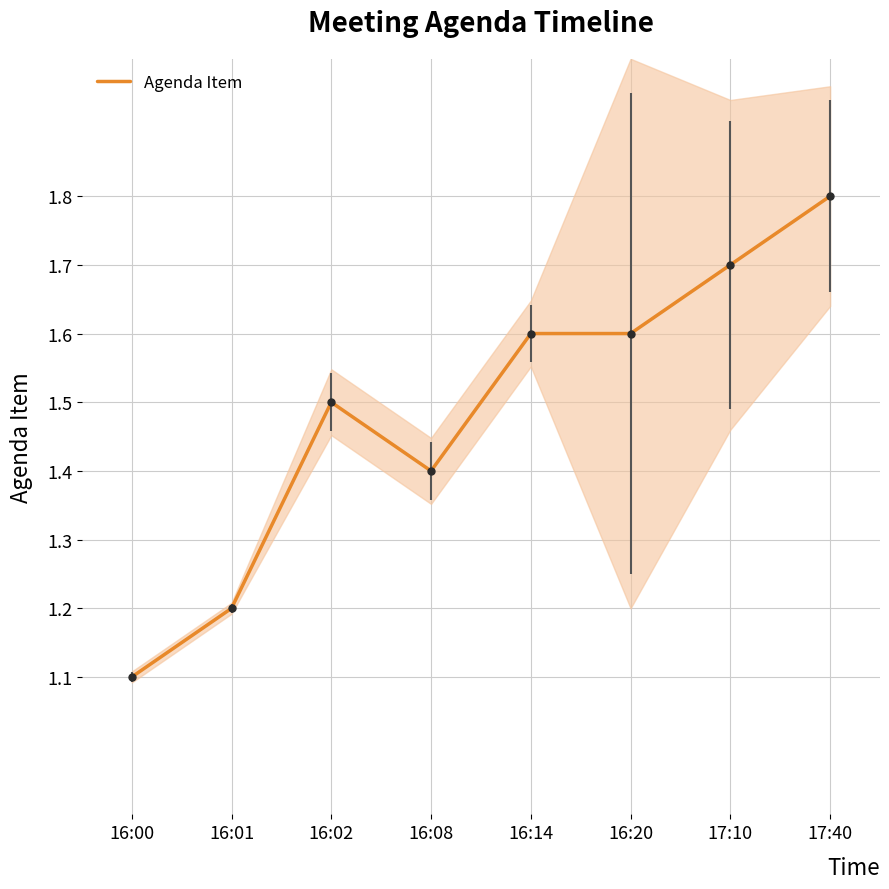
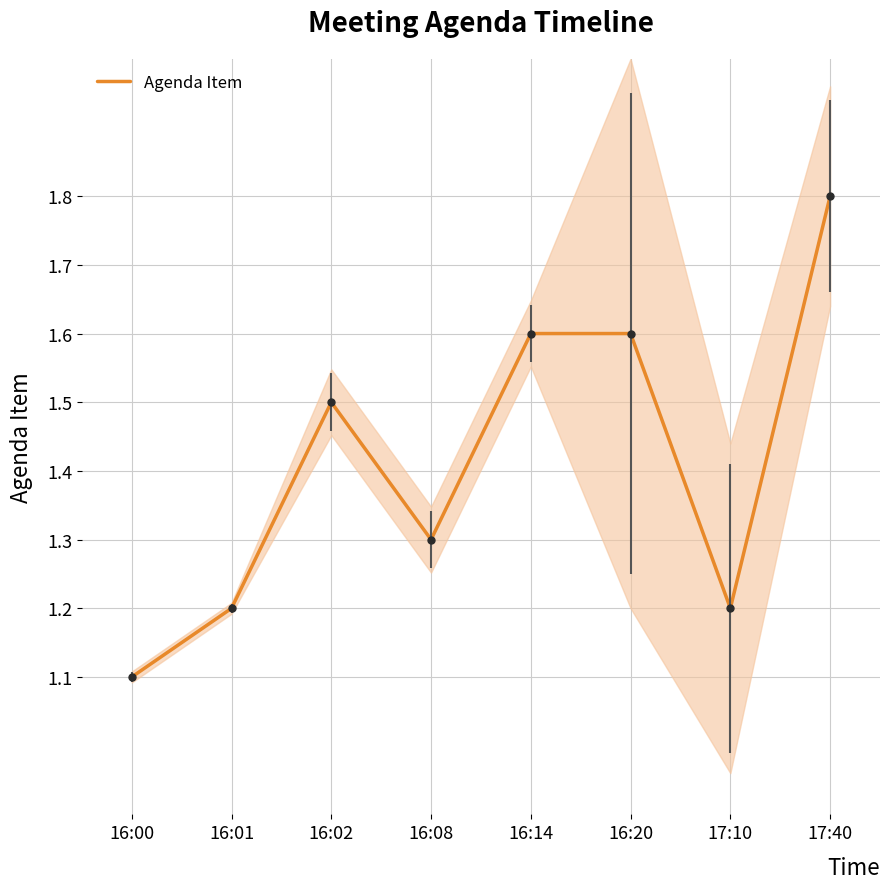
  {
    "Agenda Item": {
      "16:00": 1.1,
      "16:01": 1.2,
      "16:02": 1.5,
-     "16:08": 1.4,
+     "16:08": 1.3,
      "16:14": 1.6,
      "16:20": 1.6,
-     "17:10": 1.7,
+     "17:10": 1.2,
      "17:40": 1.8
    }
  }
